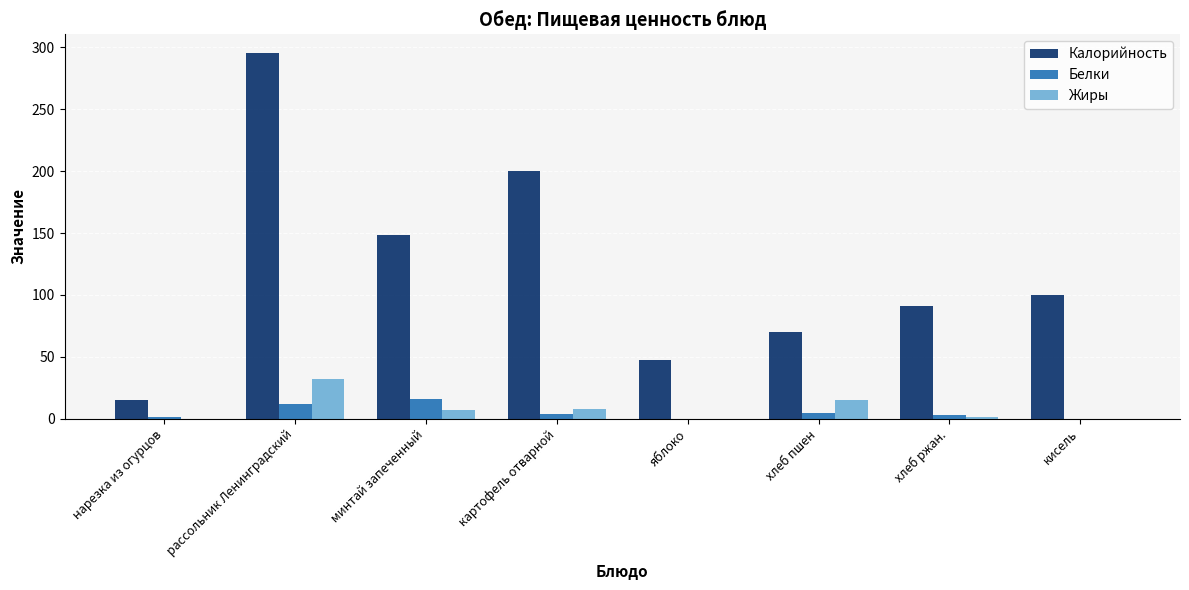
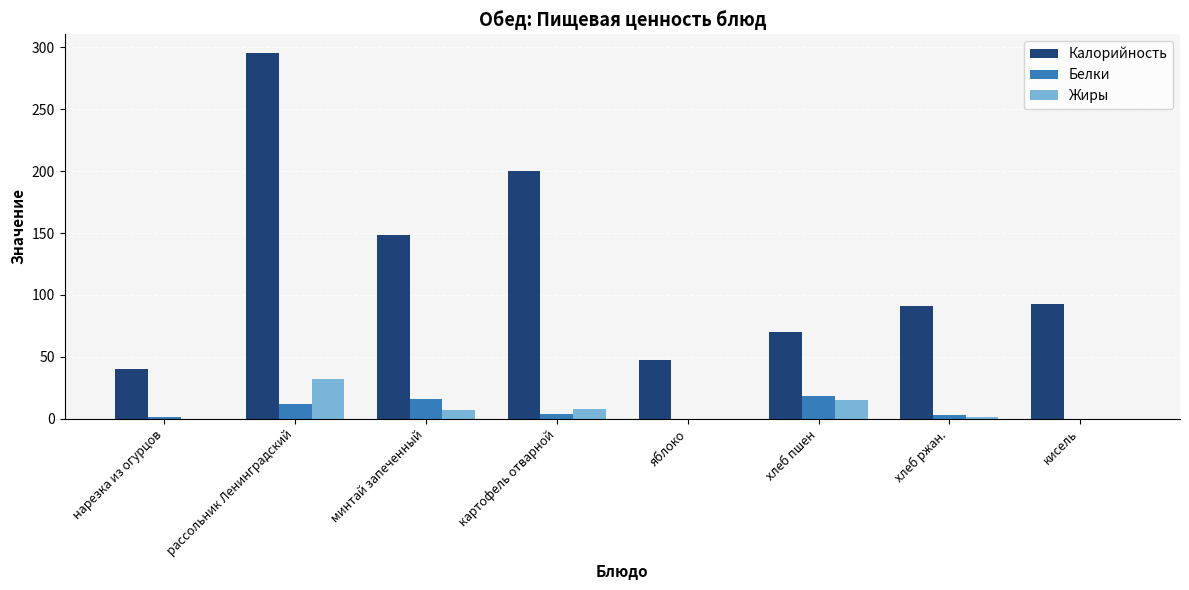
  {
    "Калорийность": {
-     "нарезка из огурцов": 15,
+     "нарезка из огурцов": 40,
      "рассольник Ленинградский": 296,
      "минтай запеченный": 149,
      "картофель отварной": 200,
      "яблоко": 47,
      "хлеб пшен": 70,
      "хлеб ржан.": 91,
-     "кисель": 100
+     "кисель": 93
    },
    "Белки": {
      "рассольник Ленинградский": 12,
      "минтай запеченный": 16,
      "картофель отварной": 4,
      "яблоко": 0,
-     "хлеб пшен": 5,
+     "хлеб пшен": 19,
      "хлеб ржан.": 3
    },
    "Жиры": {
      "нарезка из огурцов": 0,
      "рассольник Ленинградский": 32,
      "минтай запеченный": 7,
      "картофель отварной": 7,
      "яблоко": 0,
      "хлеб пшен": 15,
      "кисель": 0
    }
  }
